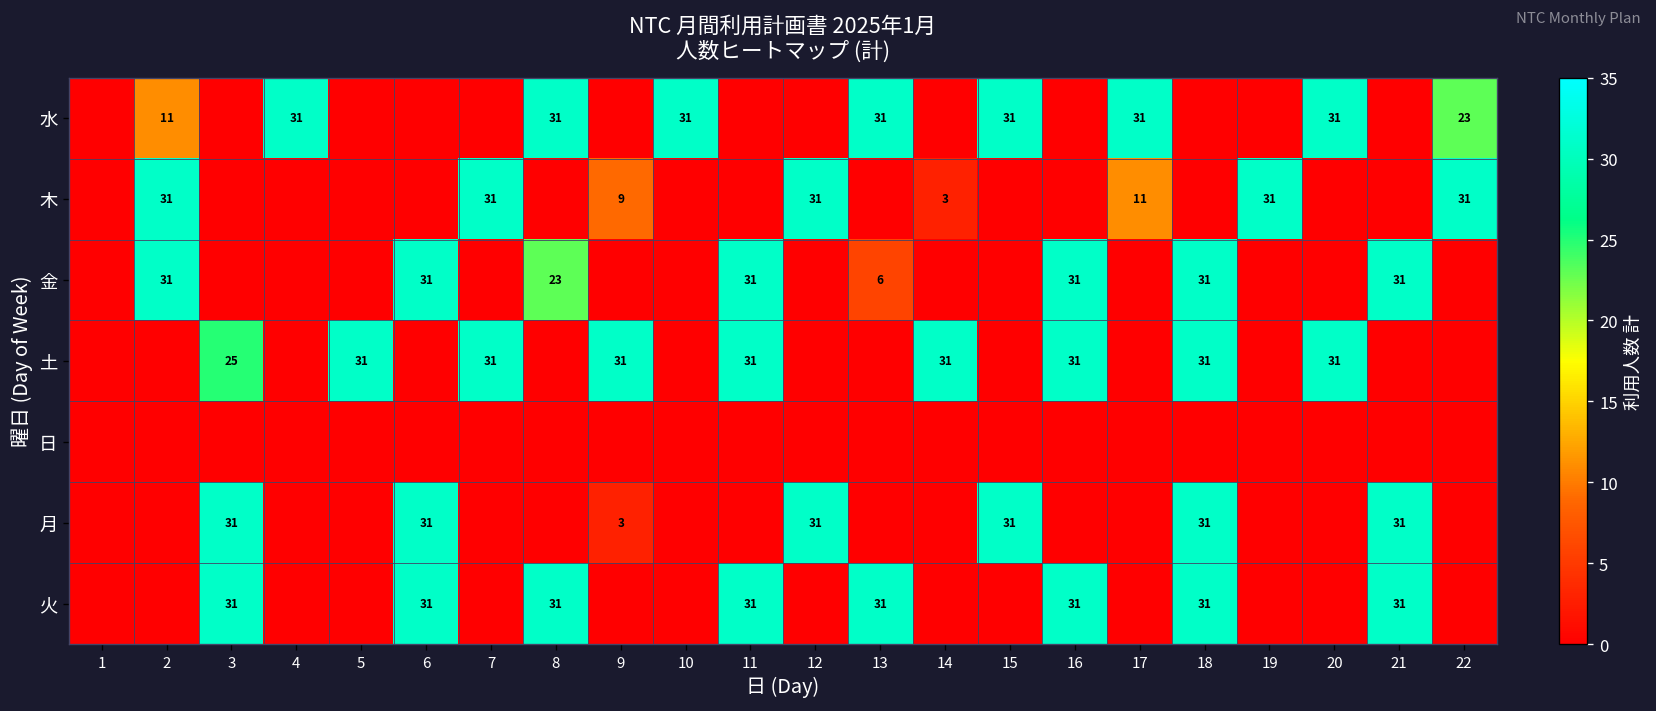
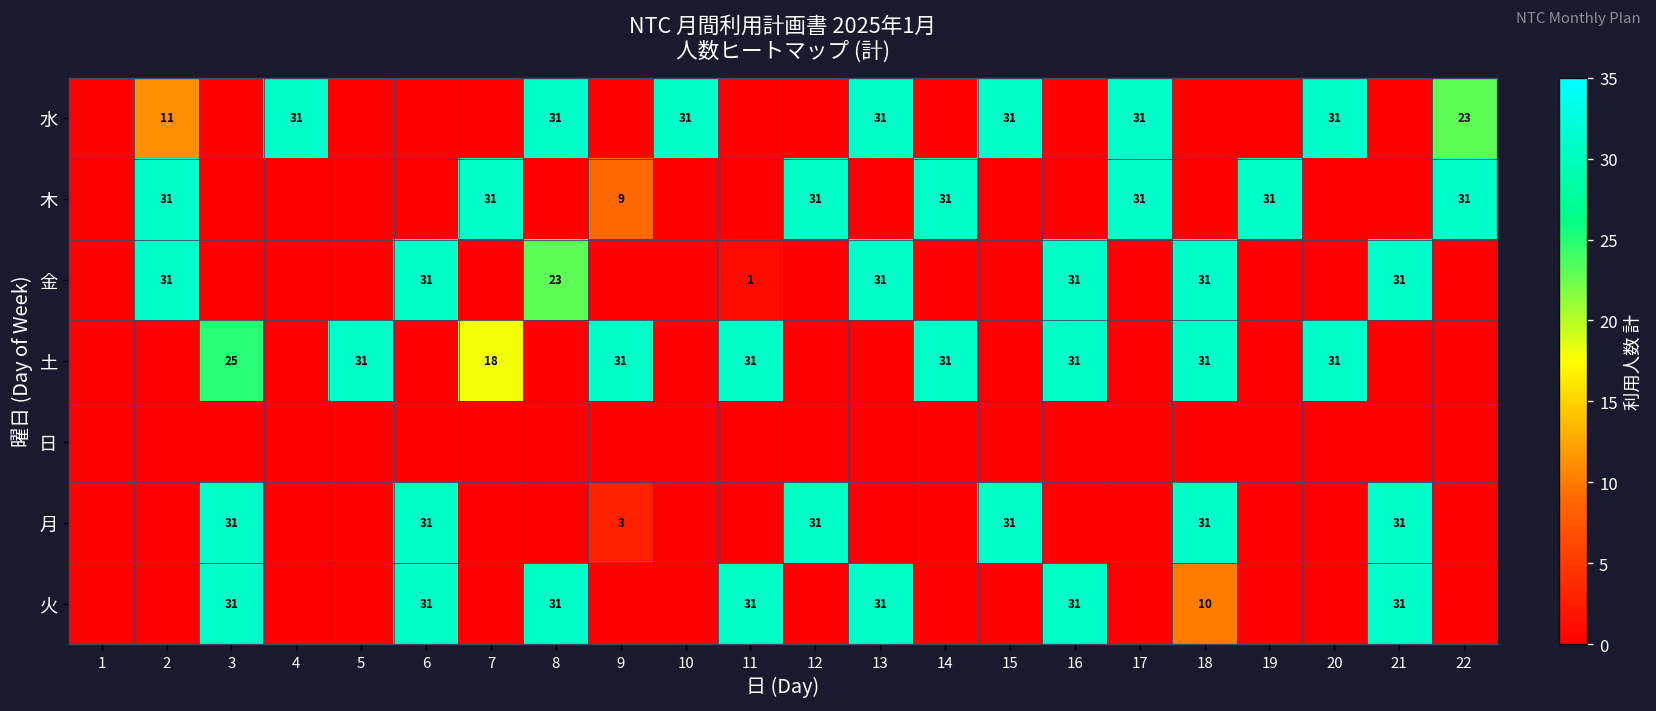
  {
    "水": {
      "2": 11,
      "4": 31,
      "8": 31,
      "10": 31,
      "13": 31,
      "15": 31,
      "17": 31,
      "20": 31,
      "22": 23
    },
    "木": {
      "2": 31,
      "7": 31,
      "9": 9,
      "12": 31,
-     "14": 3,
-     "17": 11,
+     "14": 31,
+     "17": 31,
      "19": 31,
      "22": 31
    },
    "金": {
      "2": 31,
      "6": 31,
      "8": 23,
-     "11": 31,
-     "13": 6,
+     "11": 1,
+     "13": 31,
      "16": 31,
      "18": 31,
      "21": 31
    },
    "土": {
      "3": 25,
      "5": 31,
-     "7": 31,
+     "7": 18,
      "9": 31,
      "11": 31,
      "14": 31,
      "16": 31,
      "18": 31,
      "20": 31
    },
    "月": {
      "3": 31,
      "6": 31,
      "9": 3,
      "12": 31,
      "15": 31,
      "18": 31,
      "21": 31
    },
    "火": {
      "3": 31,
      "6": 31,
      "8": 31,
      "11": 31,
      "13": 31,
      "16": 31,
-     "18": 31,
+     "18": 10,
      "21": 31
    }
  }
